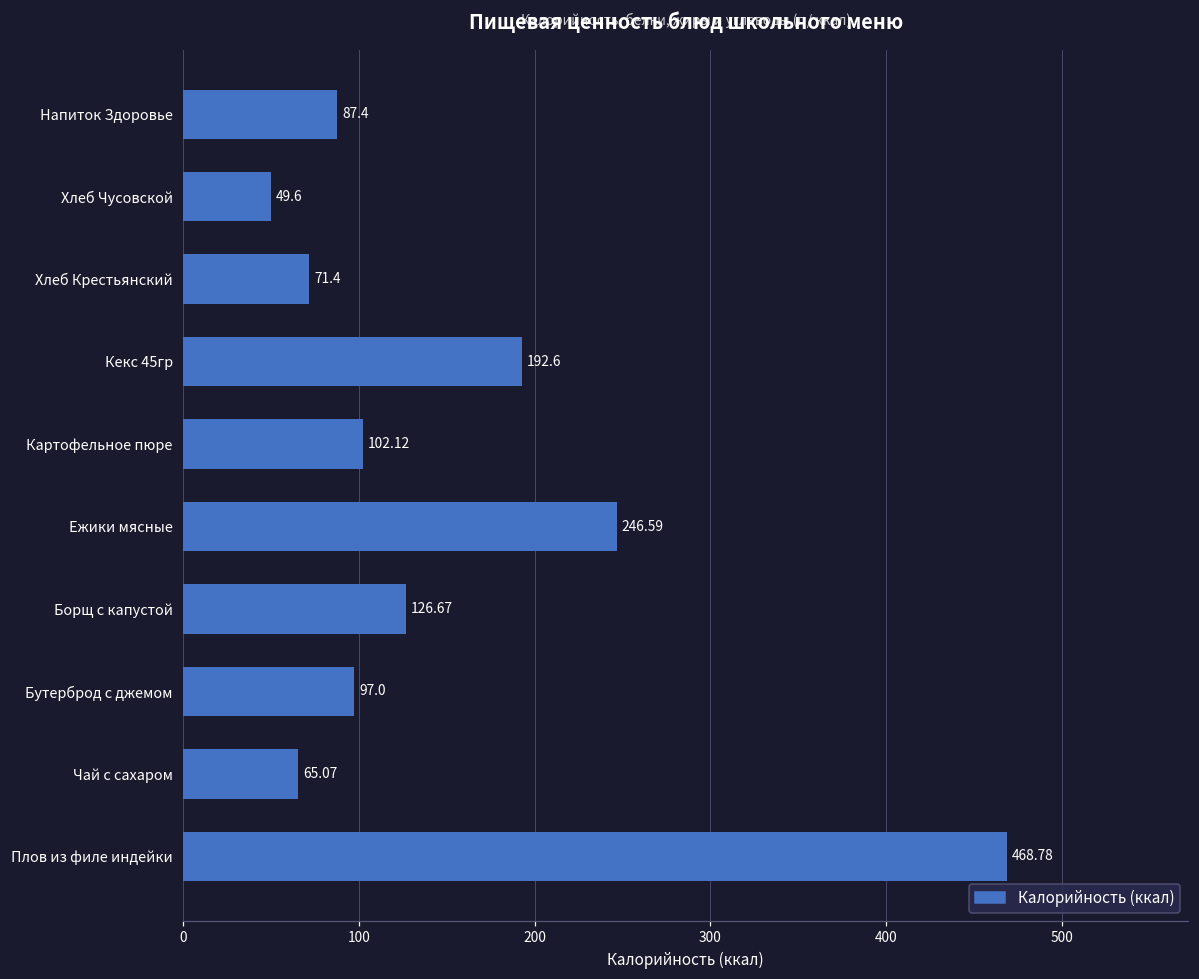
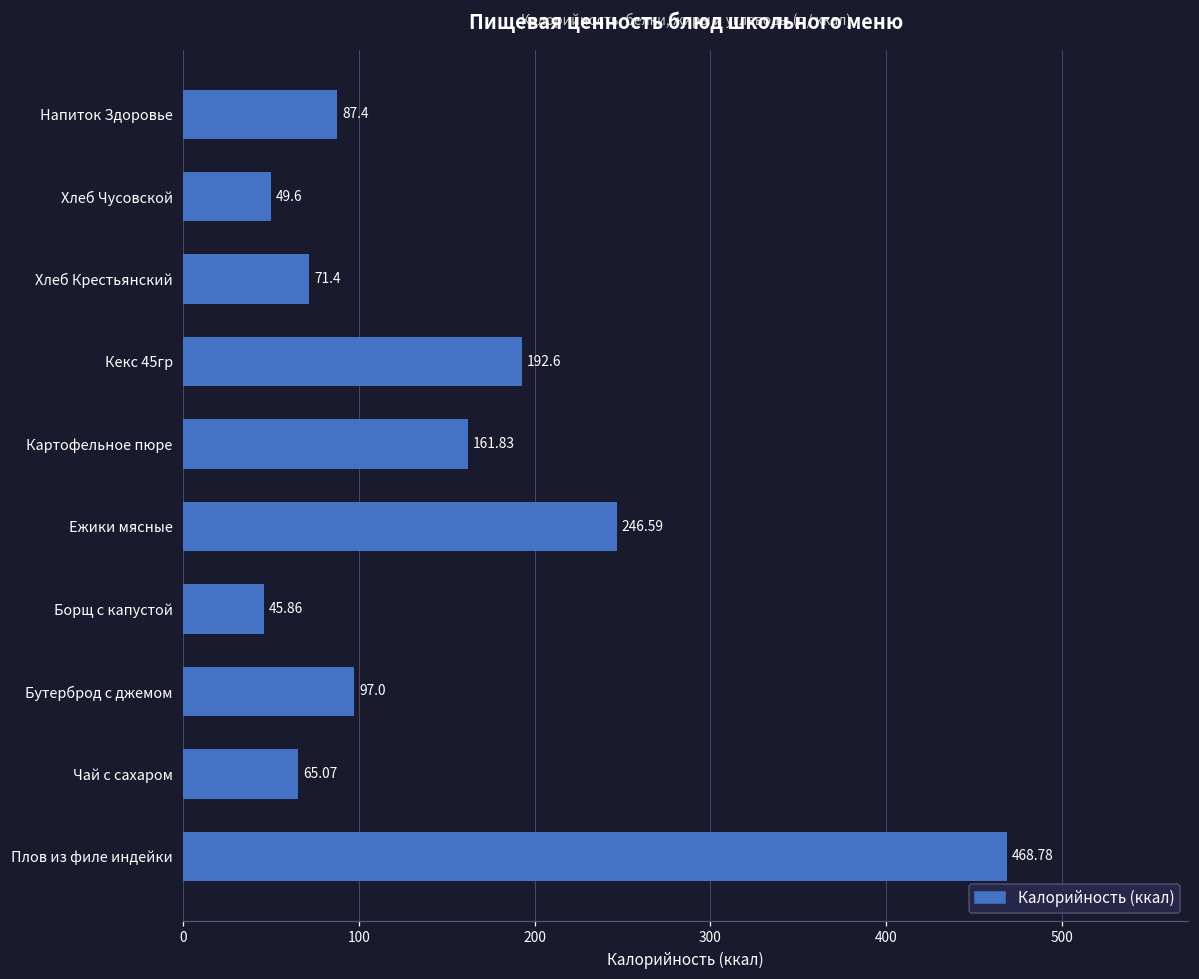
  {
    "Напиток Здоровье": 87.4,
    "Хлеб Чусовской": 49.6,
    "Хлеб Крестьянский": 71.4,
    "Кекс 45гр": 192.6,
-   "Картофельное пюре": 102.12,
+   "Картофельное пюре": 161.83,
    "Ежики мясные": 246.59,
-   "Борщ с капустой": 126.67,
+   "Борщ с капустой": 45.86,
    "Бутерброд с джемом": 97.0,
    "Чай с сахаром": 65.07,
    "Плов из филе индейки": 468.78
  }
